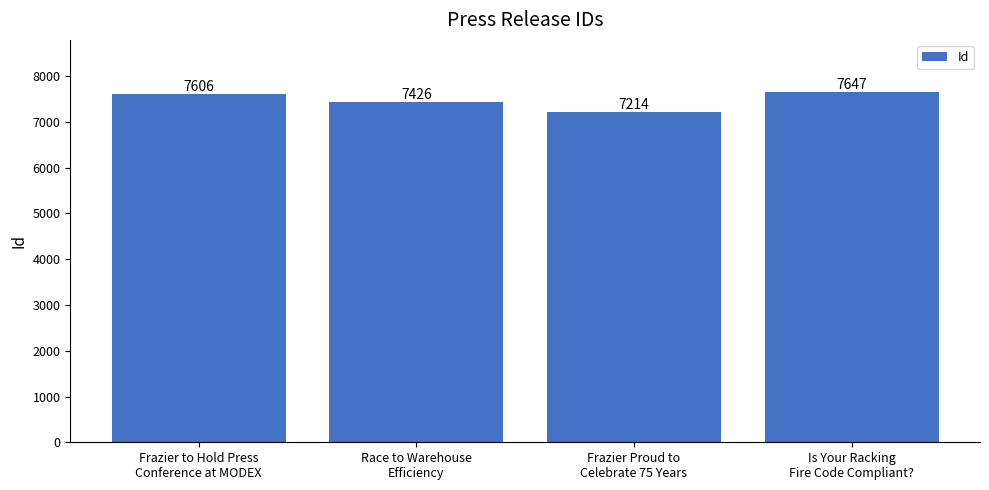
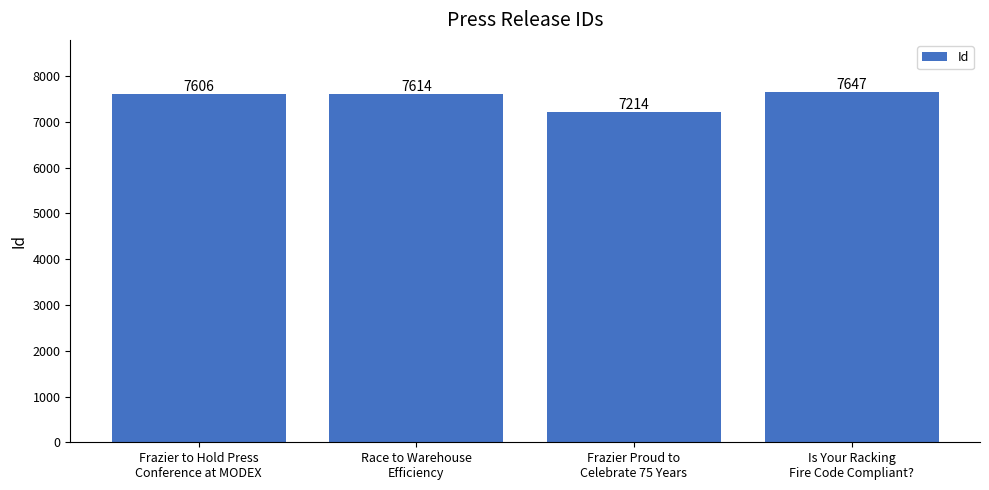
  {
    "Frazier to Hold Press Conference at MODEX": 7606,
-   "Race to Warehouse Efficiency": 7426,
+   "Race to Warehouse Efficiency": 7614,
    "Frazier Proud to Celebrate 75 Years": 7214,
    "Is Your Racking Fire Code Compliant?": 7647
  }
